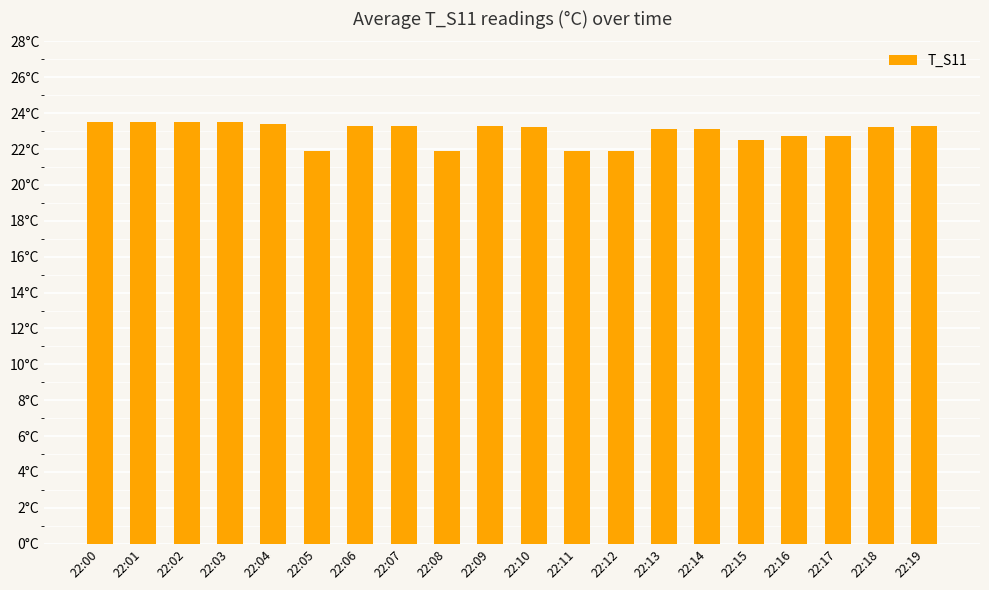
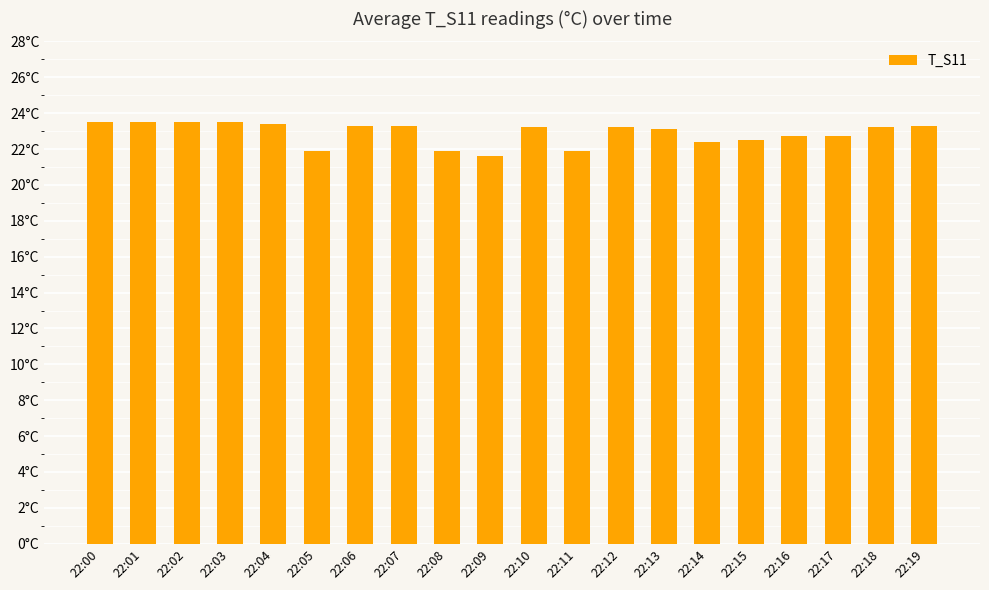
  {
    "22:00": "23.5°C",
    "22:01": "23.5°C",
    "22:02": "23.5°C",
    "22:03": "23.5°C",
    "22:04": "23.4°C",
    "22:05": "21.9°C",
    "22:06": "23.3°C",
    "22:07": "23.3°C",
    "22:08": "21.9°C",
-   "22:09": "23.3°C",
+   "22:09": "21.6°C",
    "22:10": "23.2°C",
    "22:11": "21.9°C",
-   "22:12": "21.9°C",
+   "22:12": "23.2°C",
    "22:13": "23.1°C",
-   "22:14": "23.1°C",
+   "22:14": "22.4°C",
    "22:15": "22.5°C",
    "22:16": "22.7°C",
    "22:17": "22.7°C",
    "22:18": "23.2°C",
    "22:19": "23.3°C"
  }
